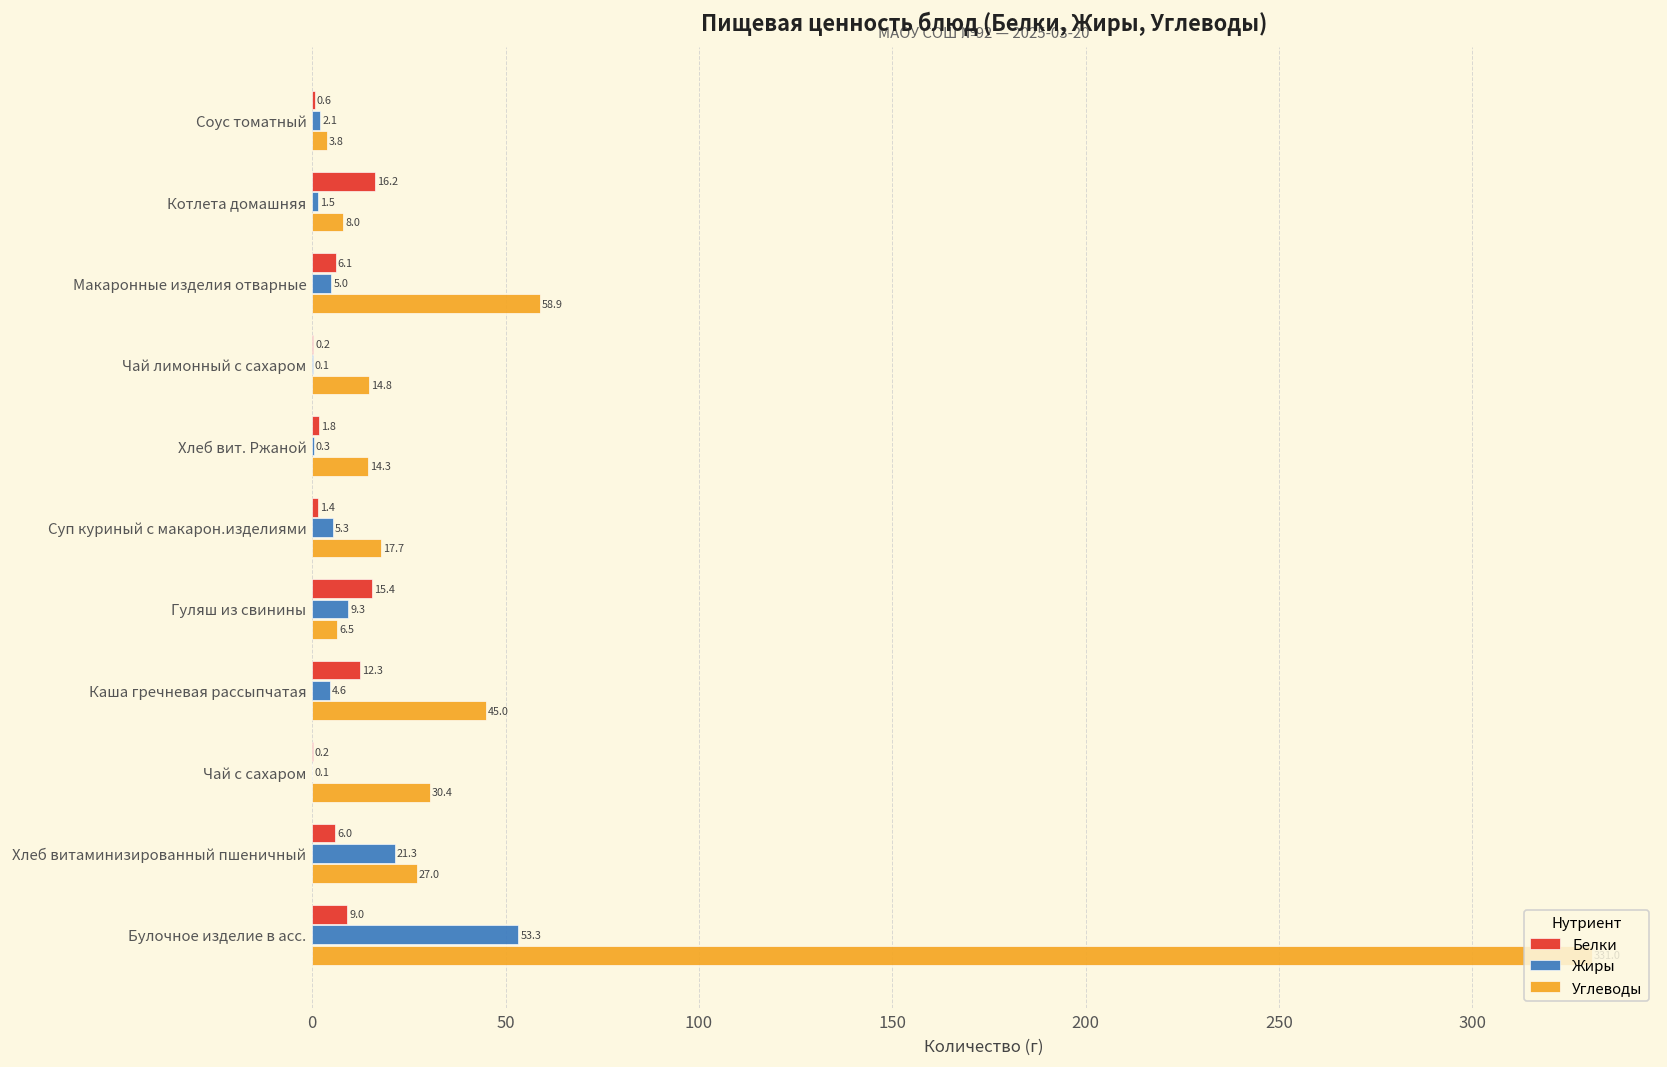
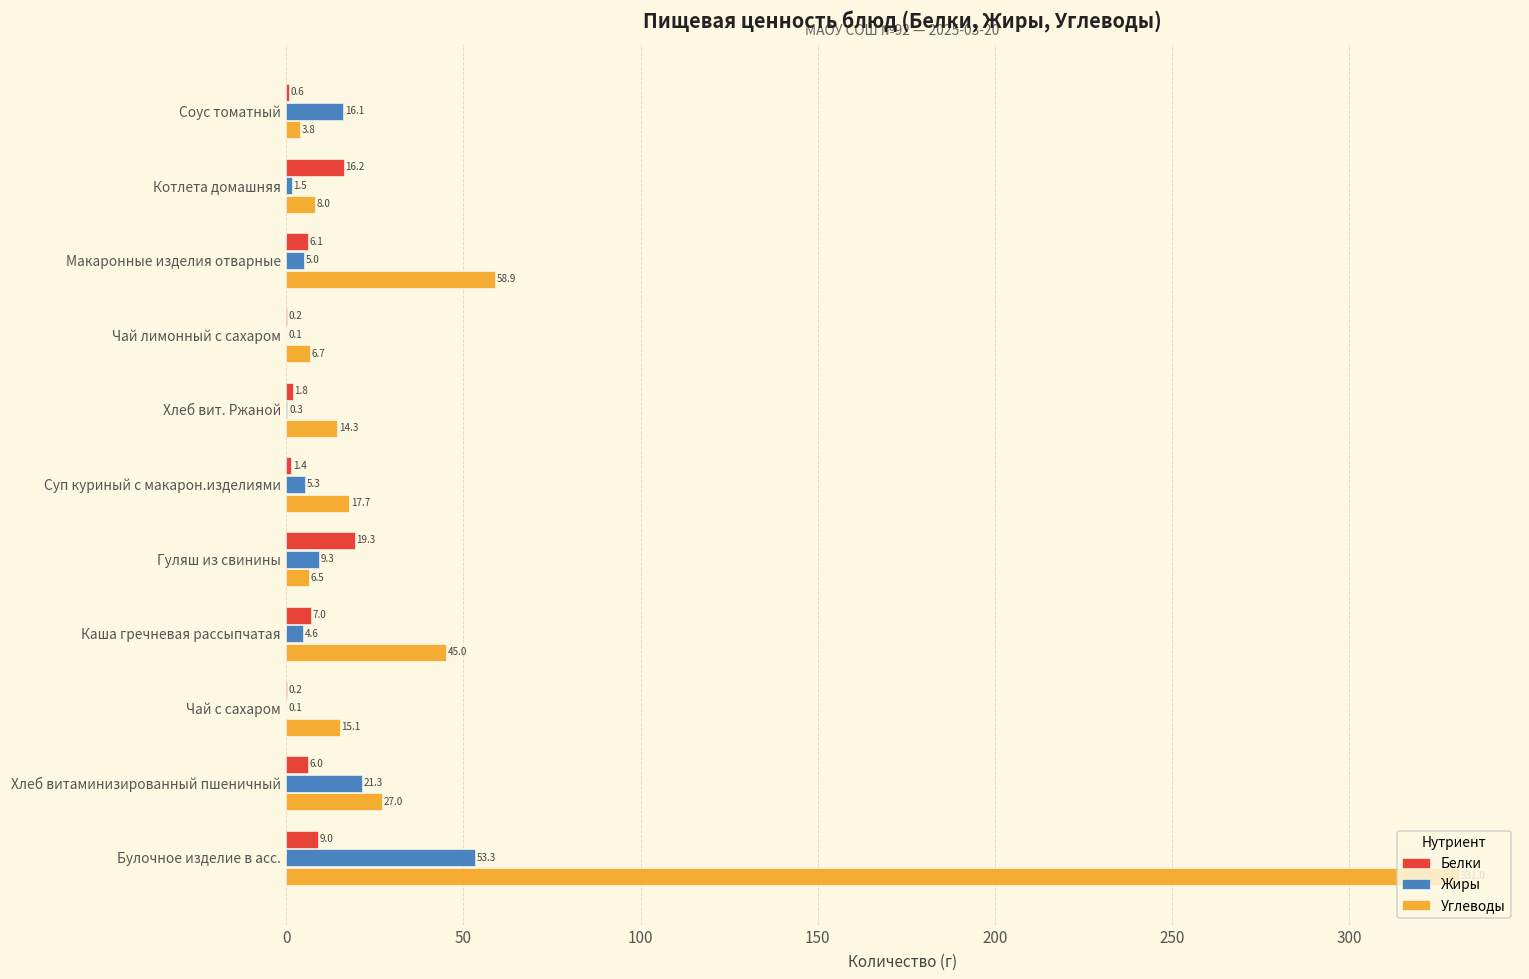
  {
    "Белки": {
      "Соус томатный": 0.6,
      "Котлета домашняя": 16.2,
      "Макаронные изделия отварные": 6.1,
      "Чай лимонный с сахаром": 0.2,
      "Хлеб вит. Ржаной": 1.8,
      "Суп куриный с макарон.изделиями": 1.4,
-     "Гуляш из свинины": 15.4,
-     "Каша гречневая рассыпчатая": 12.3,
+     "Гуляш из свинины": 19.3,
+     "Каша гречневая рассыпчатая": 7.0,
      "Чай с сахаром": 0.2,
      "Хлеб витаминизированный пшеничный": 6.0,
      "Булочное изделие в асс.": 9.0
    },
    "Жиры": {
-     "Соус томатный": 2.1,
+     "Соус томатный": 16.1,
      "Котлета домашняя": 1.5,
      "Макаронные изделия отварные": 5.0,
      "Чай лимонный с сахаром": 0.1,
      "Хлеб вит. Ржаной": 0.3,
      "Суп куриный с макарон.изделиями": 5.3,
      "Гуляш из свинины": 9.3,
      "Каша гречневая рассыпчатая": 4.6,
      "Чай с сахаром": 0.1,
      "Хлеб витаминизированный пшеничный": 21.3,
      "Булочное изделие в асс.": 53.3
    },
    "Углеводы": {
      "Соус томатный": 3.8,
      "Котлета домашняя": 8.0,
      "Макаронные изделия отварные": 58.9,
-     "Чай лимонный с сахаром": 14.8,
+     "Чай лимонный с сахаром": 6.7,
      "Хлеб вит. Ржаной": 14.3,
      "Суп куриный с макарон.изделиями": 17.7,
      "Гуляш из свинины": 6.5,
      "Каша гречневая рассыпчатая": 45.0,
-     "Чай с сахаром": 30.4,
+     "Чай с сахаром": 15.1,
      "Хлеб витаминизированный пшеничный": 27.0
    }
  }
